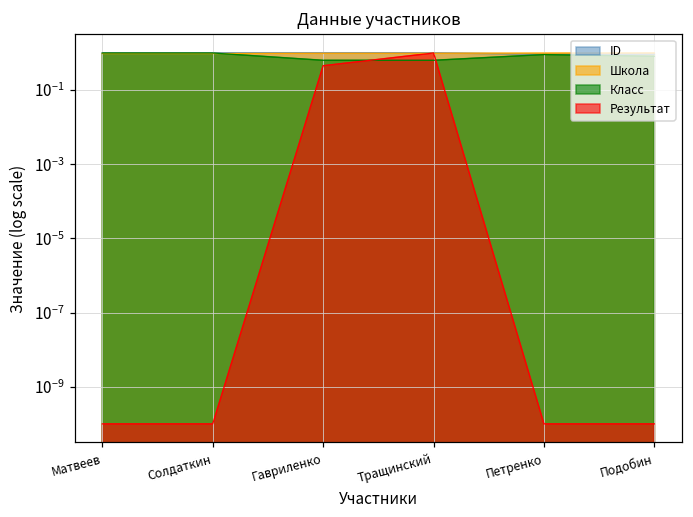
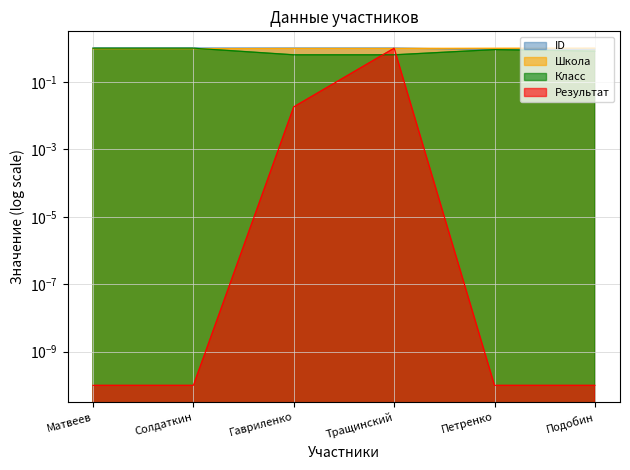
  {
    "Класс": {
      "Гавриленко": 0.6,
      "Тращинский": 0.6
    },
    "Результат": {
      "Матвеев": 0.00000000010,
      "Солдаткин": 0.00000000010,
-     "Гавриленко": 0.5,
+     "Гавриленко": 0.02,
      "Петренко": 0.00000000010,
      "Подобин": 0.00000000010
    }
  }
